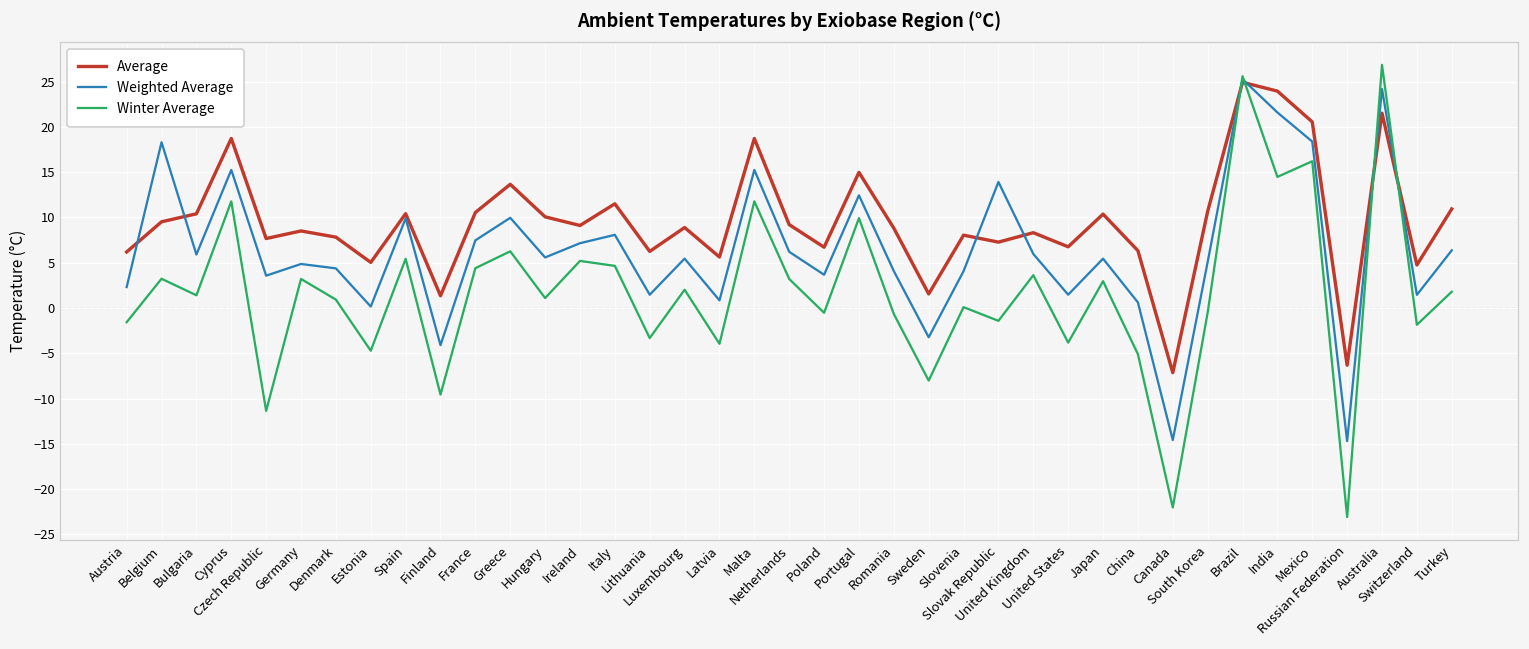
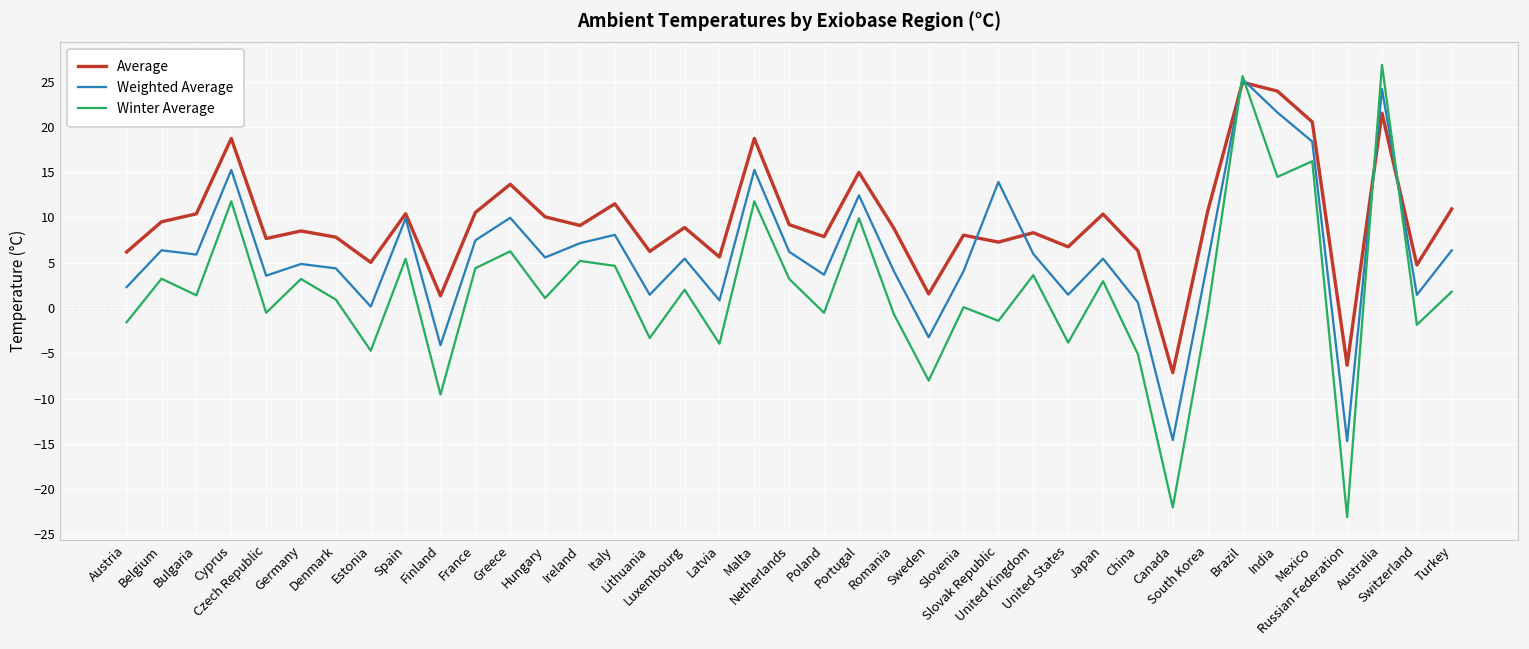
  {
    "Average": {
      "Austria": 6,
      "Belgium": 10,
      "Bulgaria": 10,
      "Cyprus": 19,
      "Czech Republic": 8,
      "Germany": 9,
      "Denmark": 8,
      "Estonia": 5,
      "Spain": 10,
      "Finland": 1,
      "France": 11,
      "Greece": 14,
      "Hungary": 10,
      "Ireland": 9,
      "Italy": 12,
      "Lithuania": 6,
      "Luxembourg": 9,
      "Latvia": 6,
      "Malta": 19,
      "Netherlands": 9,
-     "Poland": 7,
+     "Poland": 8,
      "Portugal": 15,
      "Romania": 9,
      "Sweden": 2,
      "Slovenia": 8,
      "Slovak Republic": 7,
      "United Kingdom": 8,
      "United States": 7,
      "Japan": 10,
      "China": 6,
      "Canada": -7,
      "South Korea": 11,
      "Brazil": 25,
      "India": 24,
      "Mexico": 21,
      "Russian Federation": -6,
      "Australia": 22,
      "Switzerland": 5,
      "Turkey": 11
    },
    "Weighted Average": {
      "Austria": 2,
-     "Belgium": 18,
+     "Belgium": 6,
      "Bulgaria": 6,
      "Cyprus": 15,
      "Czech Republic": 4,
      "Germany": 5,
      "Denmark": 4,
      "Estonia": 0,
      "Spain": 10,
      "Finland": -4,
      "France": 7,
      "Greece": 10,
      "Hungary": 6,
      "Ireland": 7,
      "Italy": 8,
      "Lithuania": 1,
      "Luxembourg": 5,
      "Latvia": 1,
      "Malta": 15,
      "Netherlands": 6,
      "Poland": 4,
      "Portugal": 12,
      "Romania": 4,
      "Sweden": -3,
      "Slovenia": 4,
      "Slovak Republic": 14,
      "United Kingdom": 6,
      "United States": 1,
      "Japan": 5,
      "China": 1,
      "Canada": -15,
      "South Korea": 5,
      "Brazil": 25,
      "India": 22,
      "Mexico": 18,
      "Russian Federation": -15,
      "Australia": 24,
      "Switzerland": 1,
      "Turkey": 6
    },
    "Winter Average": {
      "Austria": -2,
      "Belgium": 3,
      "Bulgaria": 1,
      "Cyprus": 12,
-     "Czech Republic": -11,
+     "Czech Republic": -1,
      "Germany": 3,
      "Denmark": 1,
      "Estonia": -5,
      "Spain": 5,
      "Finland": -10,
      "France": 4,
      "Greece": 6,
      "Hungary": 1,
      "Ireland": 5,
      "Italy": 5,
      "Lithuania": -3,
      "Luxembourg": 2,
      "Latvia": -4,
      "Malta": 12,
      "Netherlands": 3,
      "Poland": -1,
      "Portugal": 10,
      "Romania": -1,
      "Sweden": -8,
      "Slovenia": 0,
      "Slovak Republic": -1,
      "United Kingdom": 4,
      "United States": -4,
      "Japan": 3,
      "China": -5,
      "Canada": -22,
      "South Korea": -1,
      "Brazil": 26,
      "India": 14,
      "Mexico": 16,
      "Russian Federation": -23,
      "Australia": 27,
      "Switzerland": -2,
      "Turkey": 2
    }
  }
